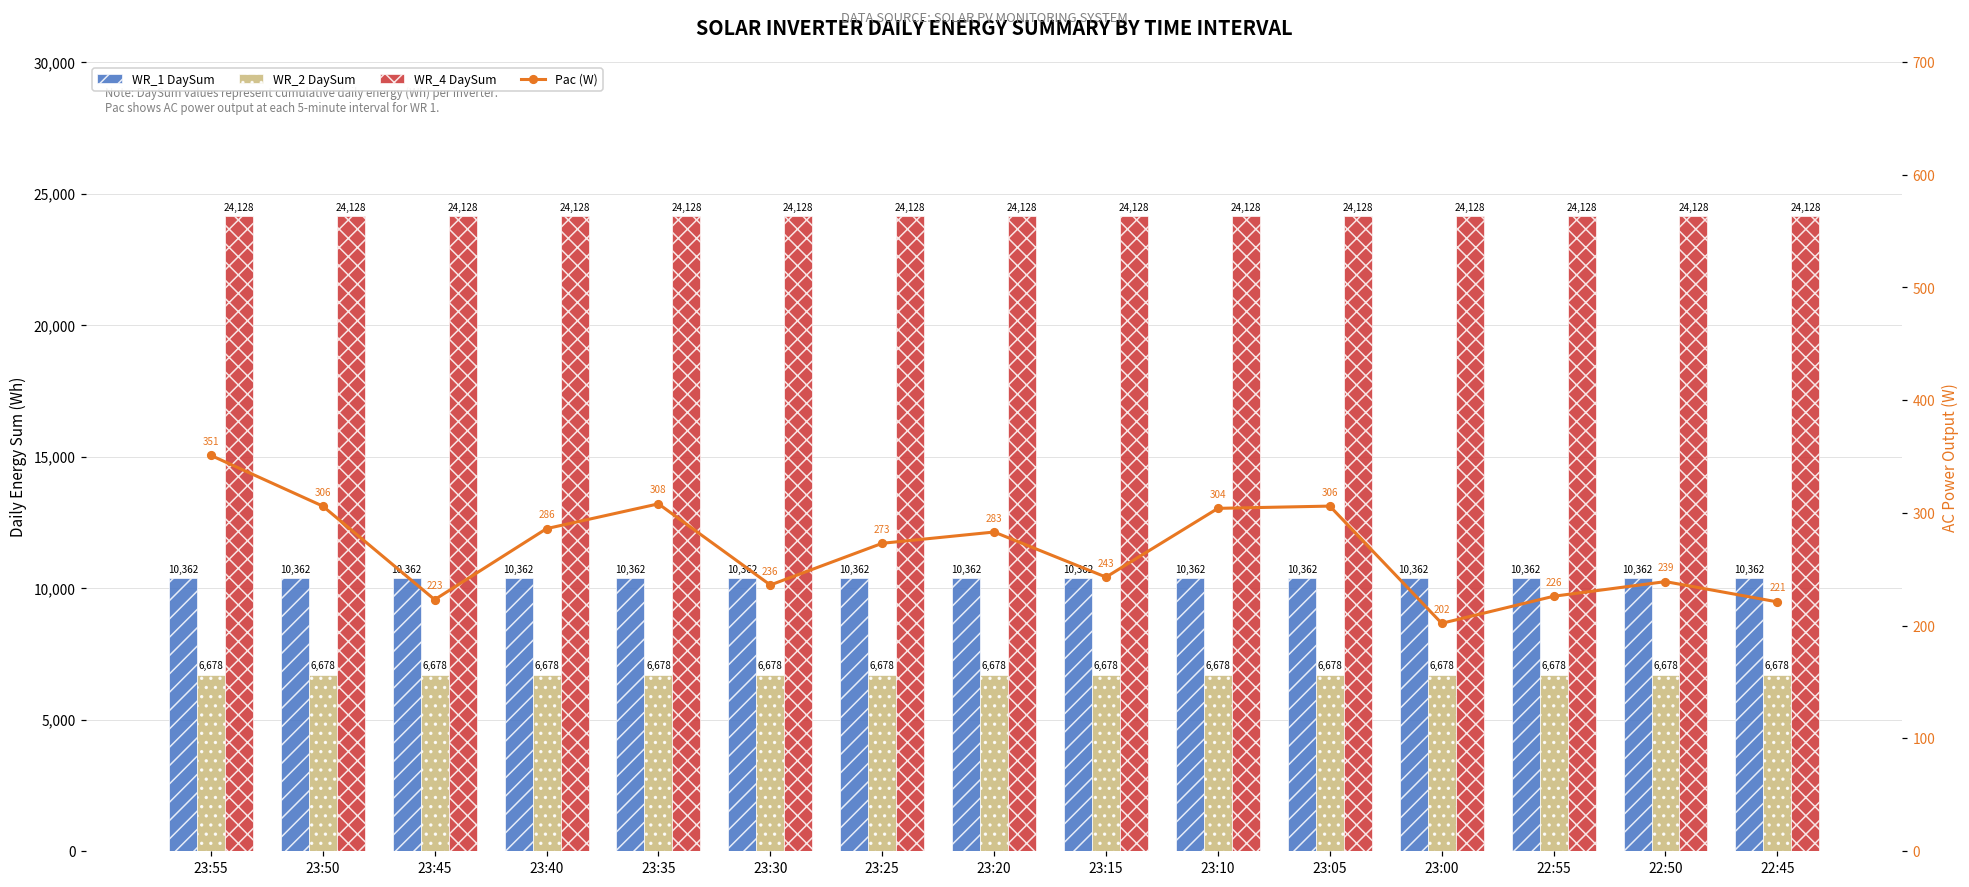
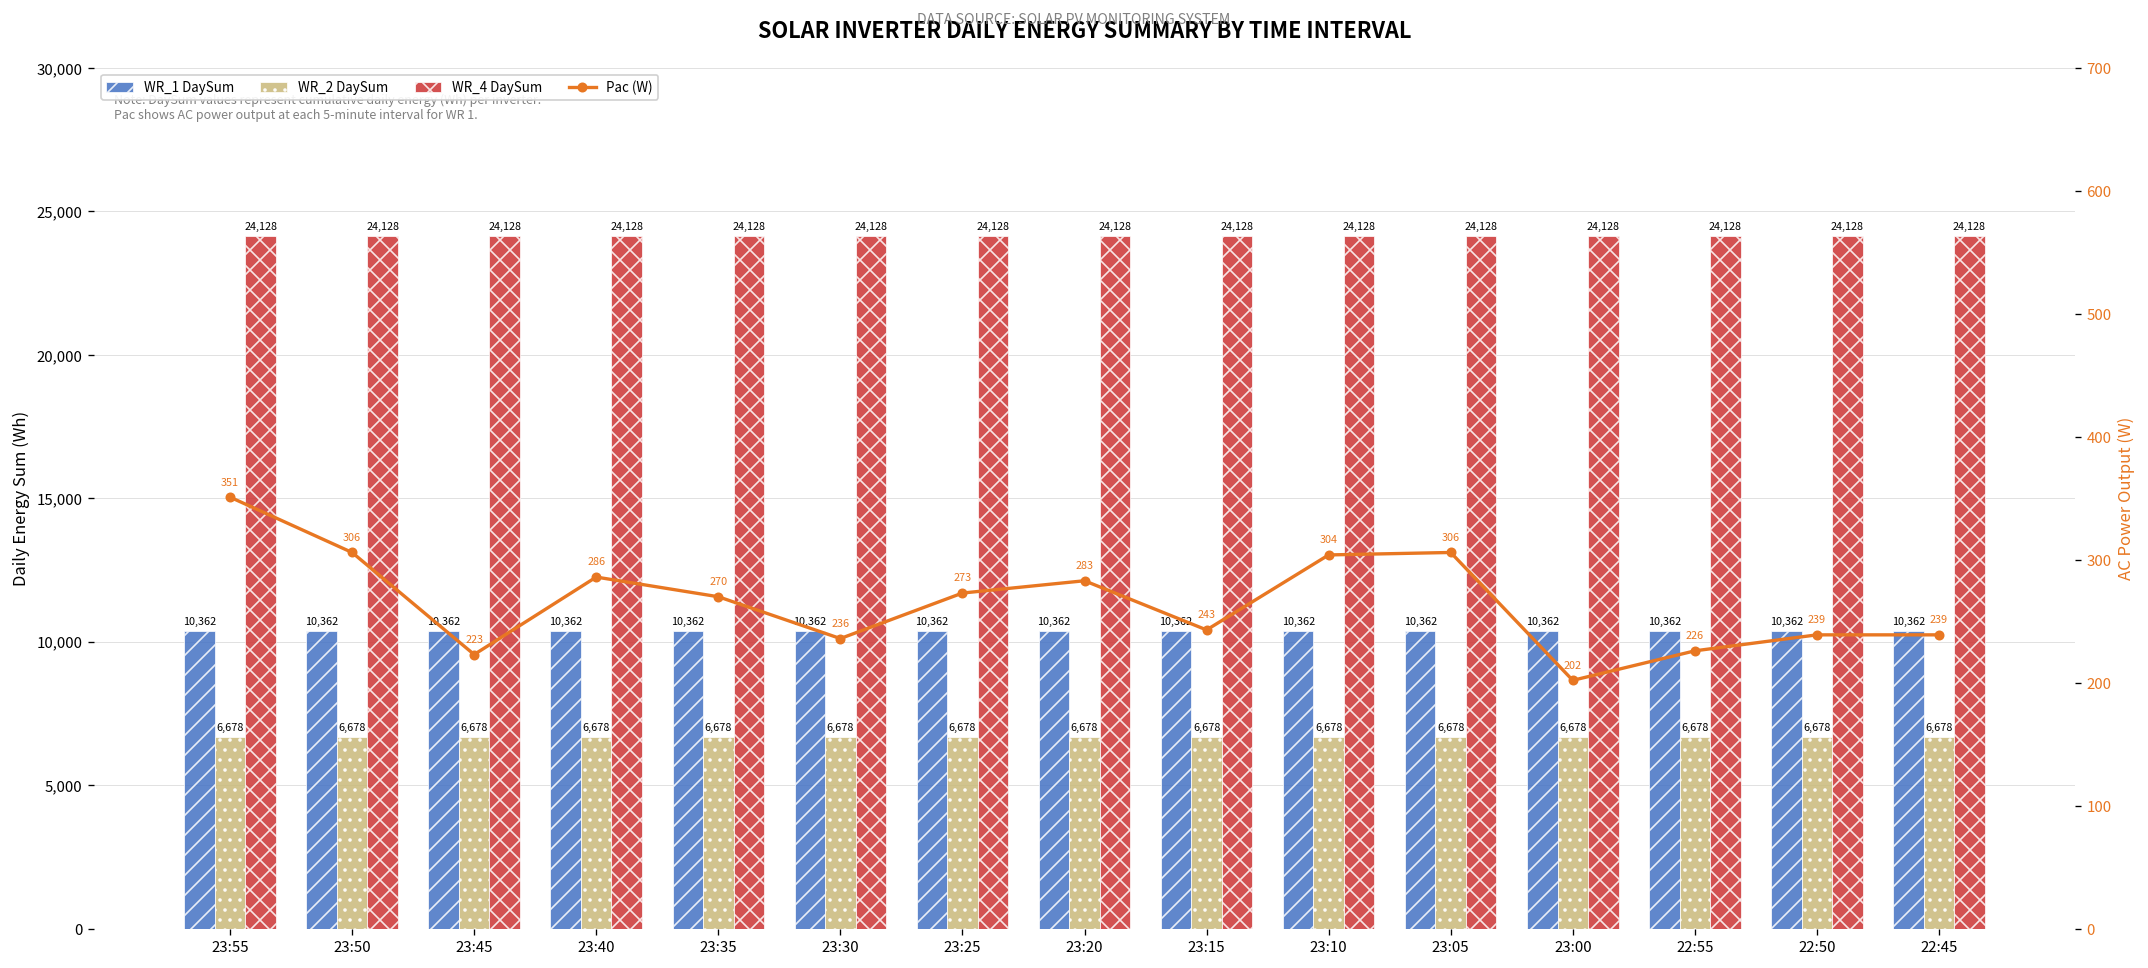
  {
    "WR_1 DaySum": {
      "23:55": "10,362",
      "23:50": "10,362",
      "23:45": "10,362",
      "23:40": "10,362",
      "23:35": "10,362",
      "23:30": "10,362",
      "23:25": "10,362",
      "23:20": "10,362",
      "23:15": "10,362",
      "23:10": "10,362",
      "23:05": "10,362",
      "23:00": "10,362",
      "22:55": "10,362",
      "22:50": "10,362",
      "22:45": "10,362"
    },
    "WR_2 DaySum": {
      "23:55": "6,678",
      "23:50": "6,678",
      "23:45": "6,678",
      "23:40": "6,678",
      "23:35": "6,678",
      "23:30": "6,678",
      "23:25": "6,678",
      "23:20": "6,678",
      "23:15": "6,678",
      "23:10": "6,678",
      "23:05": "6,678",
      "23:00": "6,678",
      "22:55": "6,678",
      "22:50": "6,678",
      "22:45": "6,678"
    },
    "WR_4 DaySum": {
      "23:55": "24,128",
      "23:50": "24,128",
      "23:45": "24,128",
      "23:40": "24,128",
      "23:35": "24,128",
      "23:30": "24,128",
      "23:25": "24,128",
      "23:20": "24,128",
      "23:15": "24,128",
      "23:10": "24,128",
      "23:05": "24,128",
      "23:00": "24,128",
      "22:55": "24,128",
      "22:50": "24,128",
      "22:45": "24,128"
    },
    "Pac (W)": {
      "23:55": "351",
      "23:50": "306",
      "23:45": "223",
      "23:40": "286",
-     "23:35": "308",
+     "23:35": "270",
      "23:30": "236",
      "23:25": "273",
      "23:20": "283",
      "23:15": "243",
      "23:10": "304",
      "23:05": "306",
      "23:00": "202",
      "22:55": "226",
      "22:50": "239",
-     "22:45": "221"
+     "22:45": "239"
    }
  }
